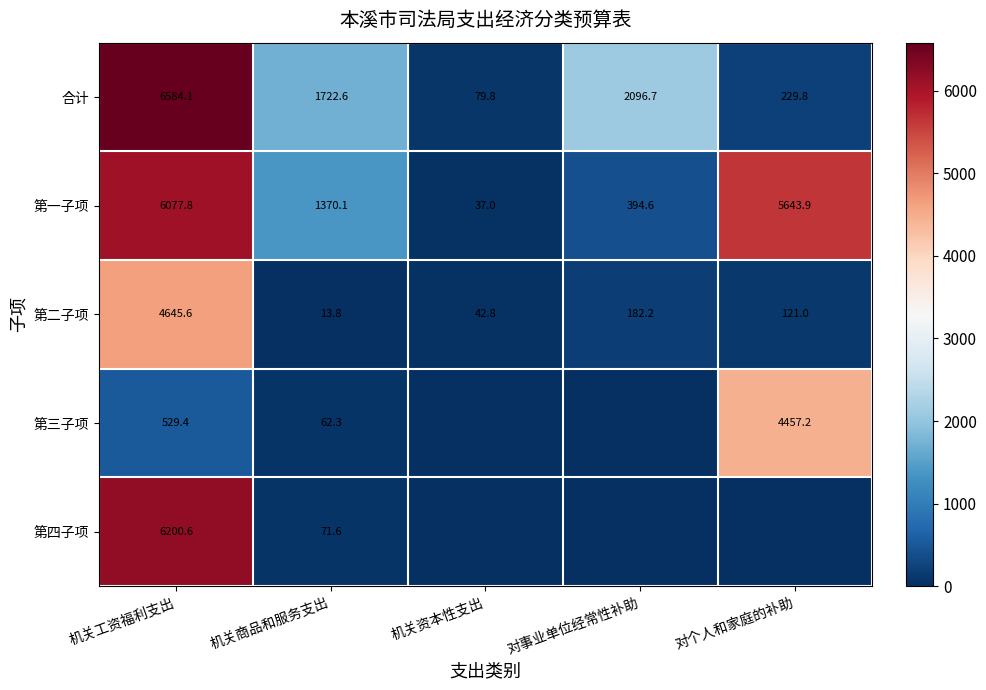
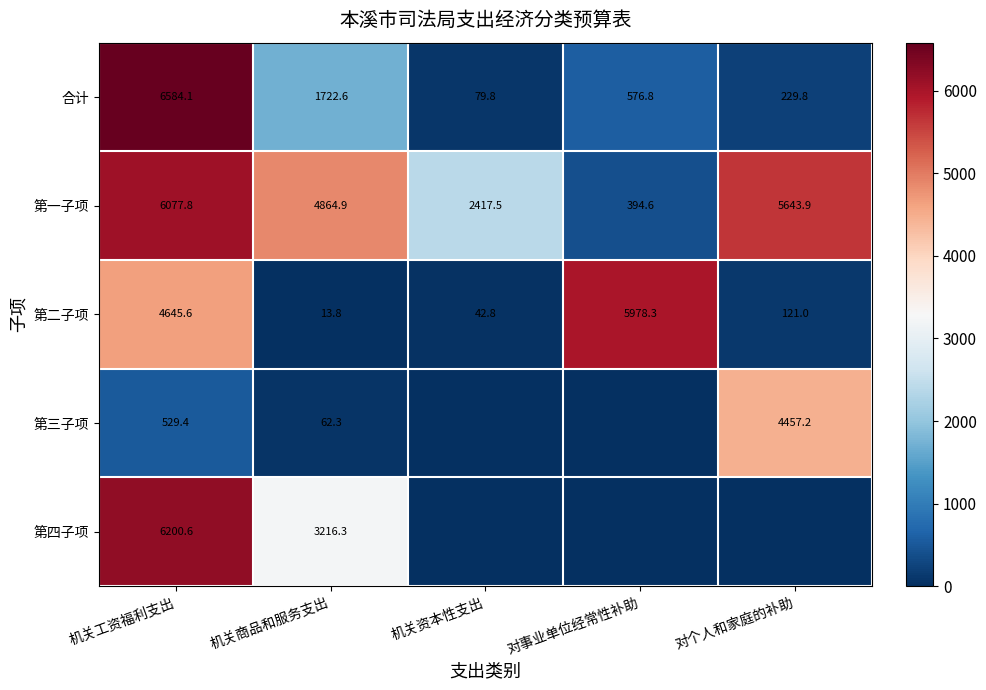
  {
    "合计": {
      "机关工资福利支出": 6584.1,
      "机关商品和服务支出": 1722.6,
      "机关资本性支出": 79.8,
-     "对事业单位经常性补助": 2096.7,
+     "对事业单位经常性补助": 576.8,
      "对个人和家庭的补助": 229.8
    },
    "第一子项": {
      "机关工资福利支出": 6077.8,
-     "机关商品和服务支出": 1370.1,
-     "机关资本性支出": 37.0,
+     "机关商品和服务支出": 4864.9,
+     "机关资本性支出": 2417.5,
      "对事业单位经常性补助": 394.6,
      "对个人和家庭的补助": 5643.9
    },
    "第二子项": {
      "机关工资福利支出": 4645.6,
      "机关商品和服务支出": 13.8,
      "机关资本性支出": 42.8,
-     "对事业单位经常性补助": 182.2,
+     "对事业单位经常性补助": 5978.3,
      "对个人和家庭的补助": 121.0
    },
    "第三子项": {
      "机关工资福利支出": 529.4,
      "机关商品和服务支出": 62.3,
      "对个人和家庭的补助": 4457.2
    },
    "第四子项": {
      "机关工资福利支出": 6200.6,
-     "机关商品和服务支出": 71.6
+     "机关商品和服务支出": 3216.3
    }
  }
